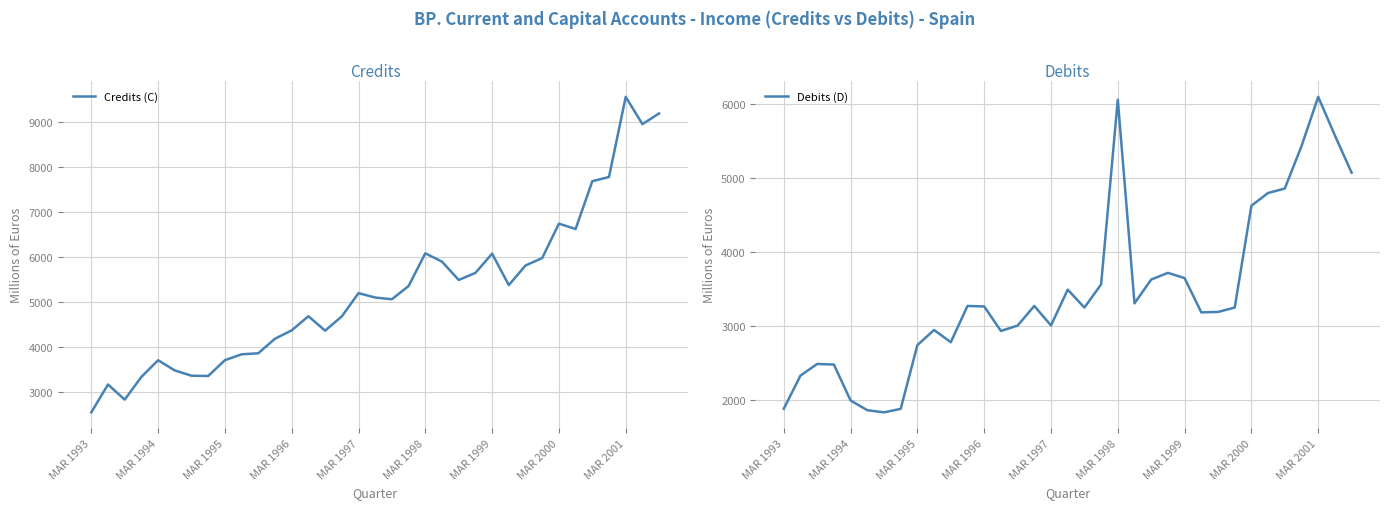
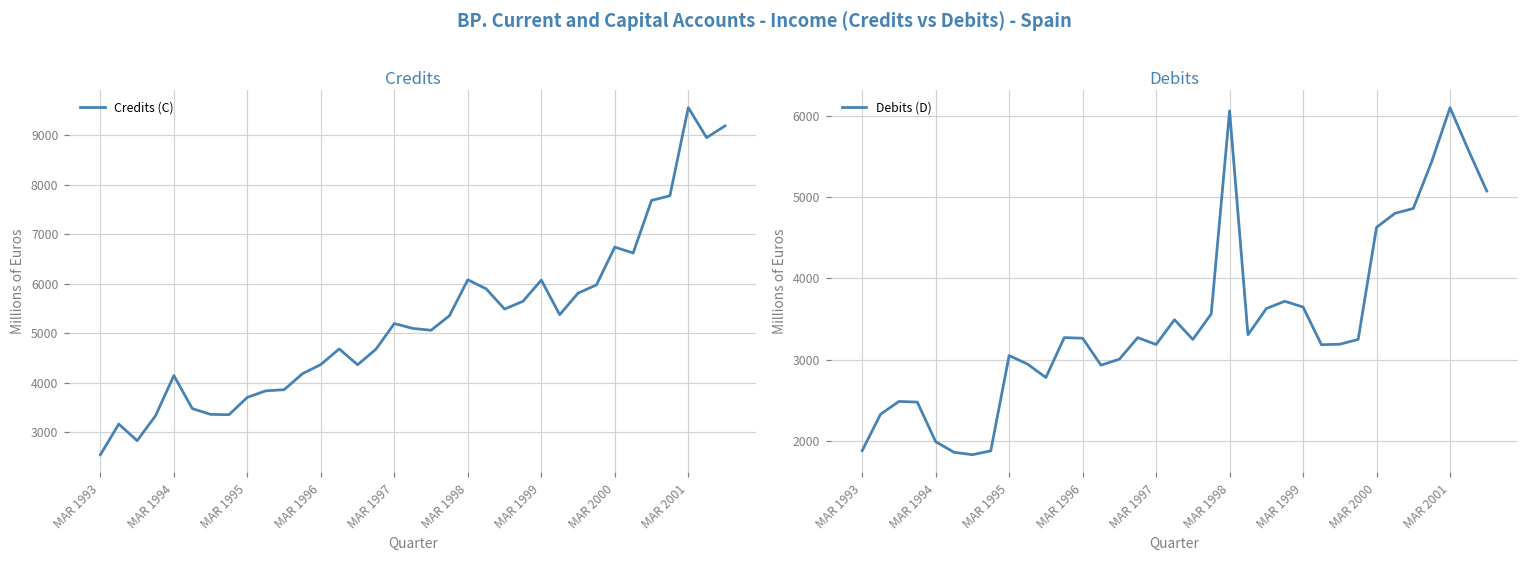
  {
    "Credits": {
      "MAR 1993": 2500,
-     "MAR 1994": 3700,
+     "MAR 1994": 4100,
      "MAR 1995": 3700,
      "MAR 1996": 4400,
      "MAR 1997": 5200,
      "MAR 1998": 6100,
      "MAR 1999": 6100,
      "MAR 2000": 6700,
      "MAR 2001": 9600
    },
    "Debits": {
      "MAR 1993": 1900,
      "MAR 1994": 2000,
-     "MAR 1995": 2700,
+     "MAR 1995": 3100,
      "MAR 1996": 3300,
-     "MAR 1997": 3000,
+     "MAR 1997": 3200,
      "MAR 1998": 6100,
      "MAR 1999": 3600,
      "MAR 2000": 4600,
      "MAR 2001": 6100
    }
  }
